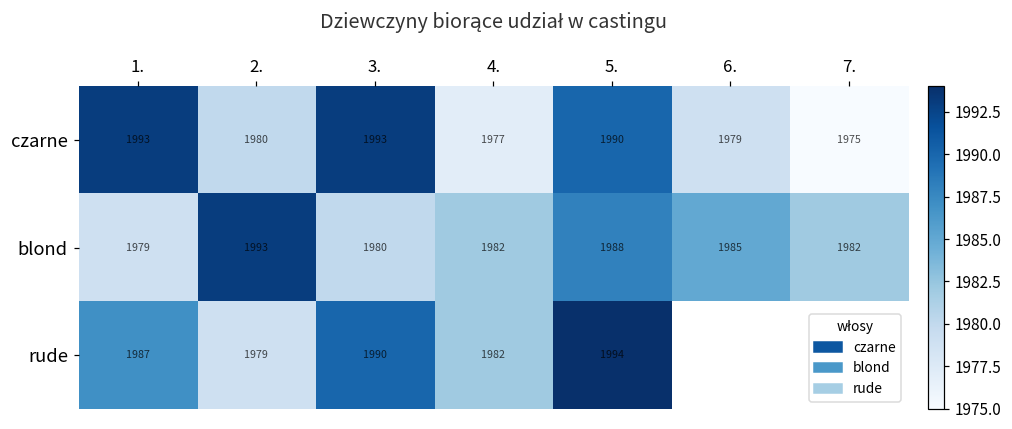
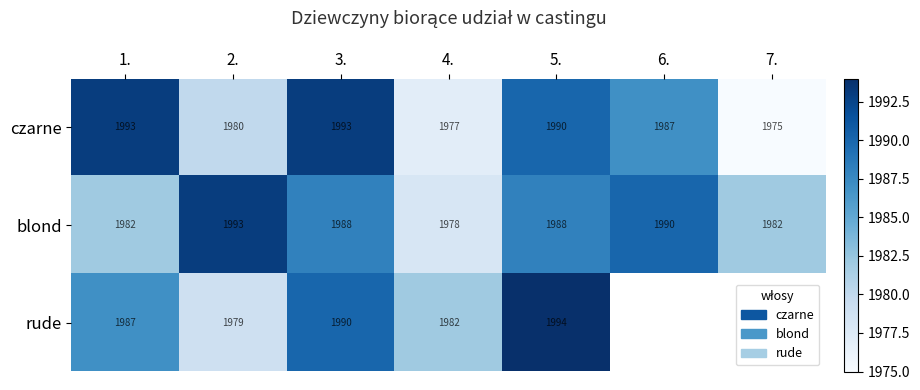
  {
    "czarne": {
      "1.": 1993,
      "2.": 1980,
      "3.": 1993,
      "4.": 1977,
      "5.": 1990,
-     "6.": 1979,
+     "6.": 1987,
      "7.": 1975
    },
    "blond": {
-     "1.": 1979,
+     "1.": 1982,
      "2.": 1993,
-     "3.": 1980,
-     "4.": 1982,
+     "3.": 1988,
+     "4.": 1978,
      "5.": 1988,
-     "6.": 1985,
+     "6.": 1990,
      "7.": 1982
    },
    "rude": {
      "1.": 1987,
      "2.": 1979,
      "3.": 1990,
      "4.": 1982,
      "5.": 1994
    }
  }
